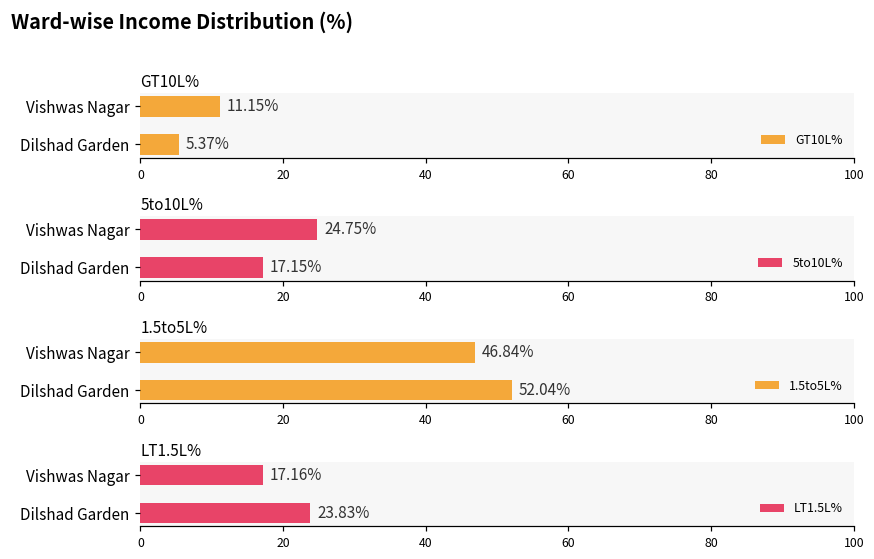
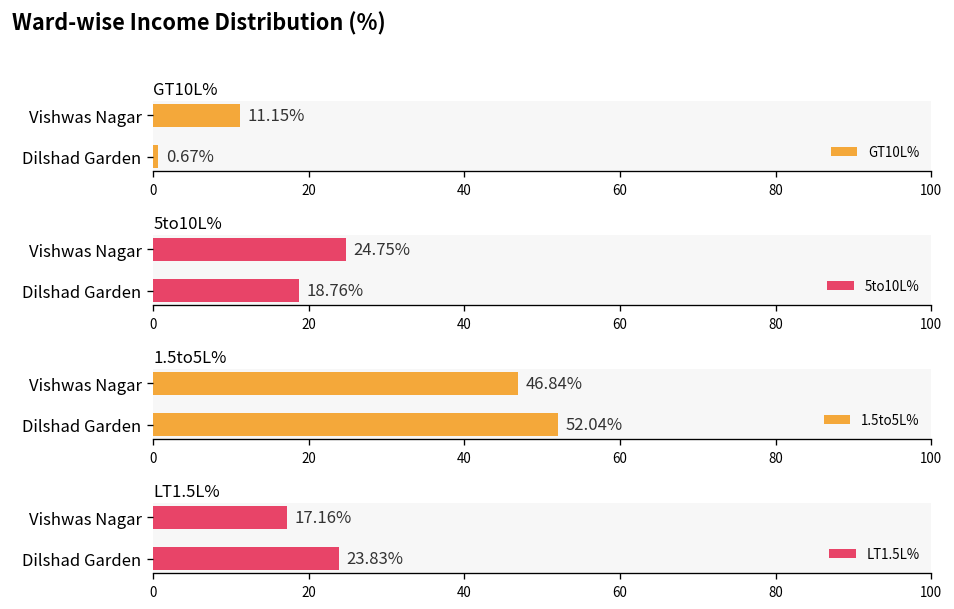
  {
    "GT10L%": {
      "Vishwas Nagar": "11.15%",
-     "Dilshad Garden": "5.37%"
+     "Dilshad Garden": "0.67%"
    },
    "5to10L%": {
      "Vishwas Nagar": "24.75%",
-     "Dilshad Garden": "17.15%"
+     "Dilshad Garden": "18.76%"
    },
    "1.5to5L%": {
      "Vishwas Nagar": "46.84%",
      "Dilshad Garden": "52.04%"
    },
    "LT1.5L%": {
      "Vishwas Nagar": "17.16%",
      "Dilshad Garden": "23.83%"
    }
  }
